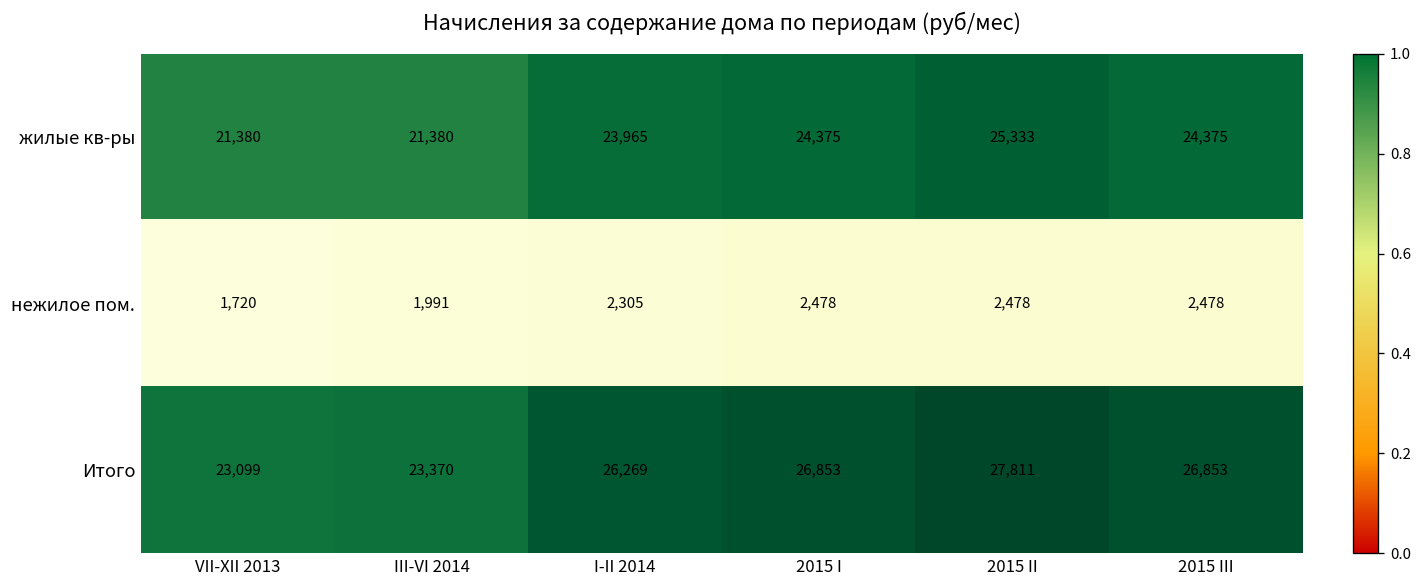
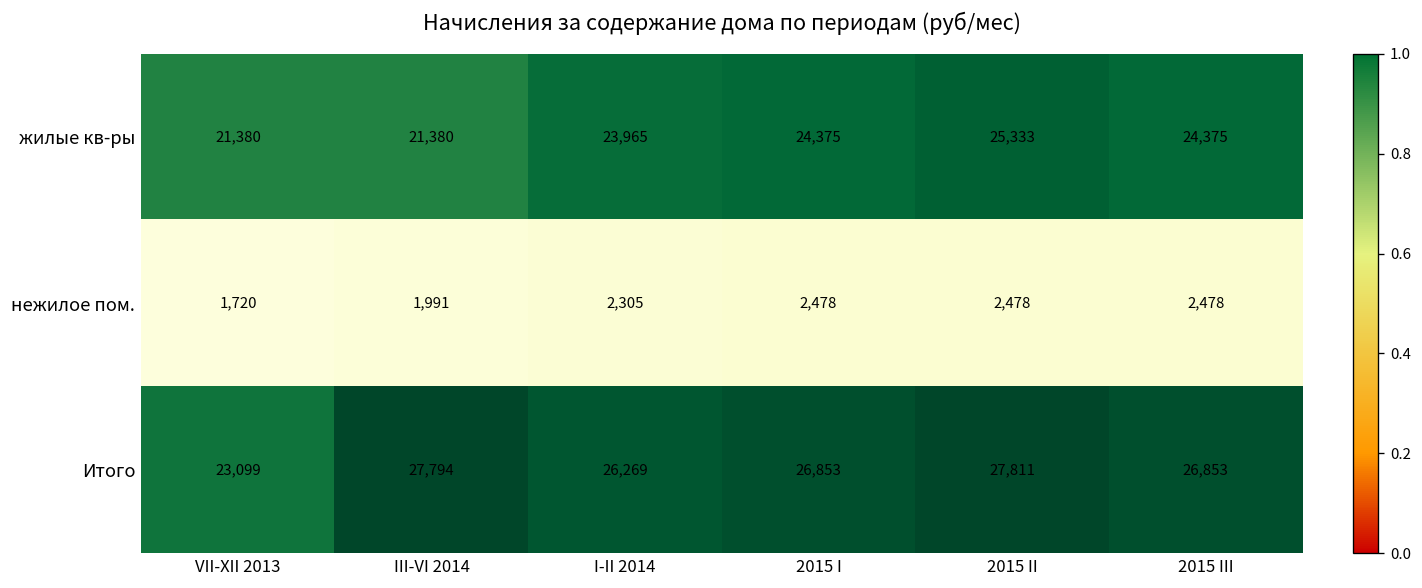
  {
    "жилые кв-ры": {
      "VII-XII 2013": "21,380",
      "III-VI 2014": "21,380",
      "I-II 2014": "23,965",
      "2015 I": "24,375",
      "2015 II": "25,333",
      "2015 III": "24,375"
    },
    "нежилое пом.": {
      "VII-XII 2013": "1,720",
      "III-VI 2014": "1,991",
      "I-II 2014": "2,305",
      "2015 I": "2,478",
      "2015 II": "2,478",
      "2015 III": "2,478"
    },
    "Итого": {
      "VII-XII 2013": "23,099",
-     "III-VI 2014": "23,370",
+     "III-VI 2014": "27,794",
      "I-II 2014": "26,269",
      "2015 I": "26,853",
      "2015 II": "27,811",
      "2015 III": "26,853"
    }
  }
